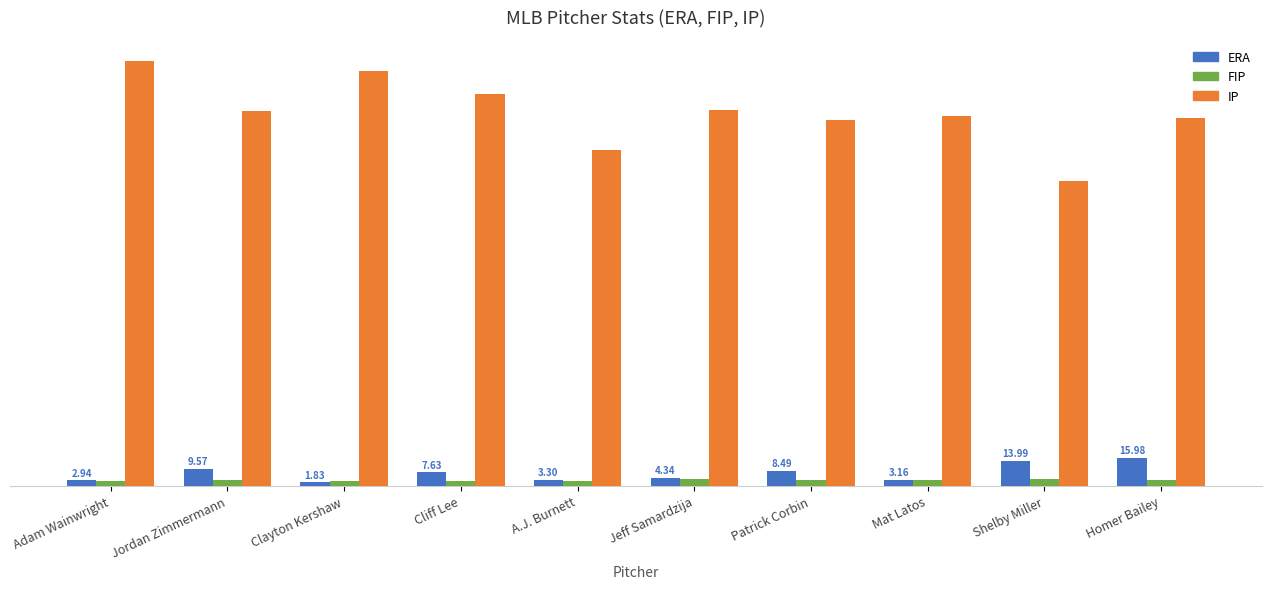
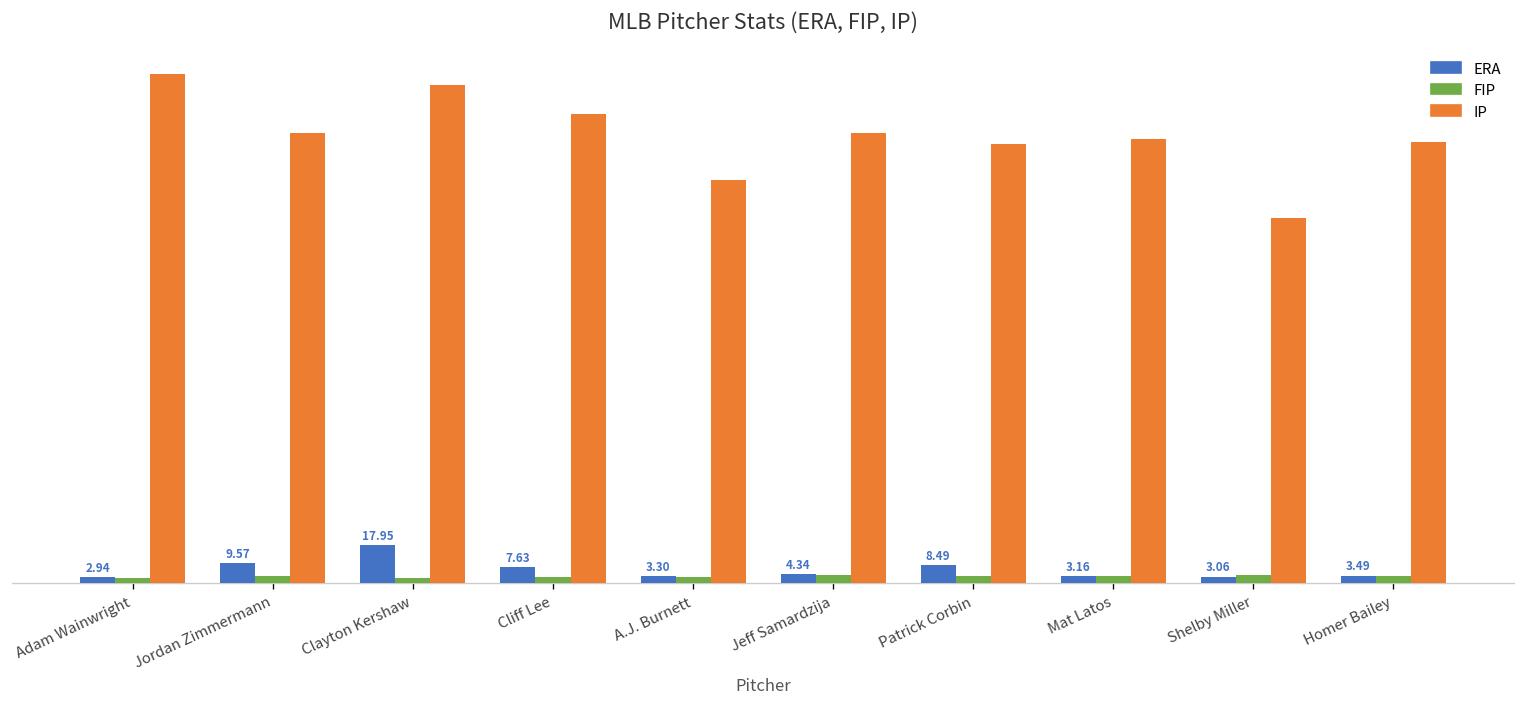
  {
    "ERA": {
      "Adam Wainwright": 2.94,
      "Jordan Zimmermann": 9.57,
-     "Clayton Kershaw": 1.83,
+     "Clayton Kershaw": 17.95,
      "Cliff Lee": 7.63,
      "A.J. Burnett": 3.30,
      "Jeff Samardzija": 4.34,
      "Patrick Corbin": 8.49,
      "Mat Latos": 3.16,
-     "Shelby Miller": 13.99,
-     "Homer Bailey": 15.98
+     "Shelby Miller": 3.06,
+     "Homer Bailey": 3.49
    }
  }
